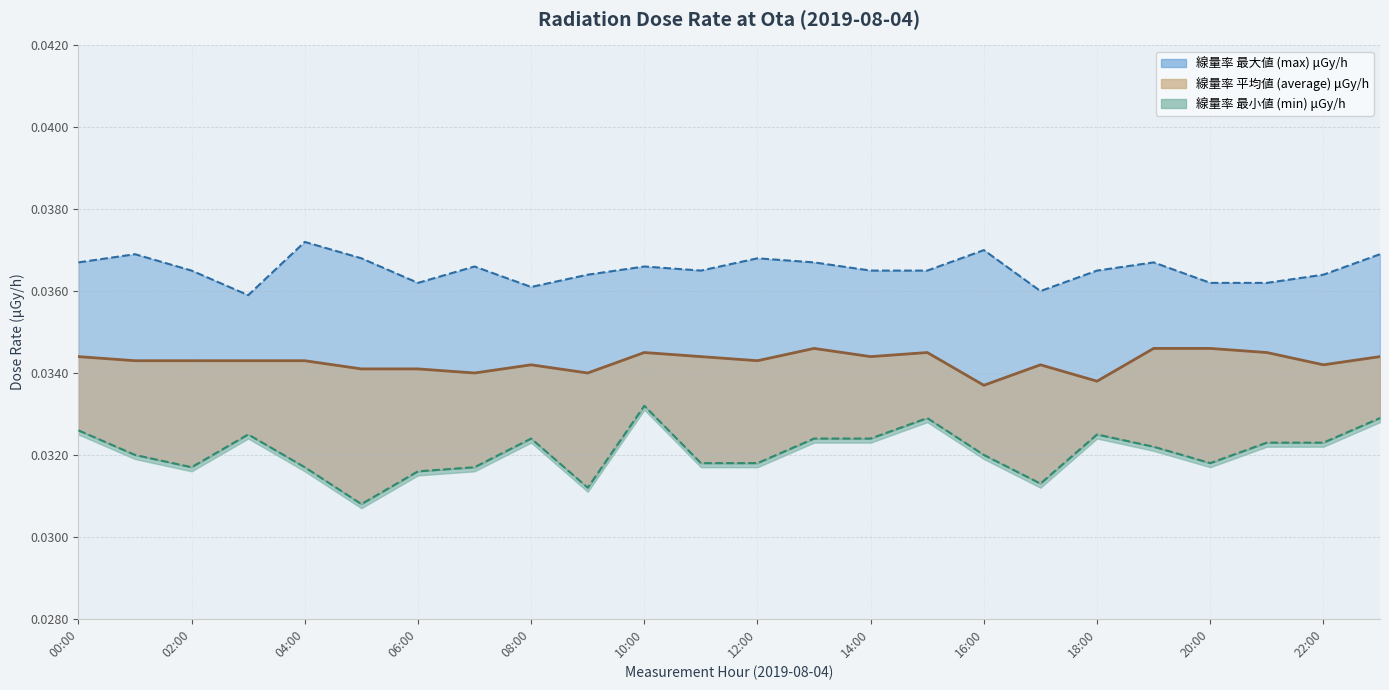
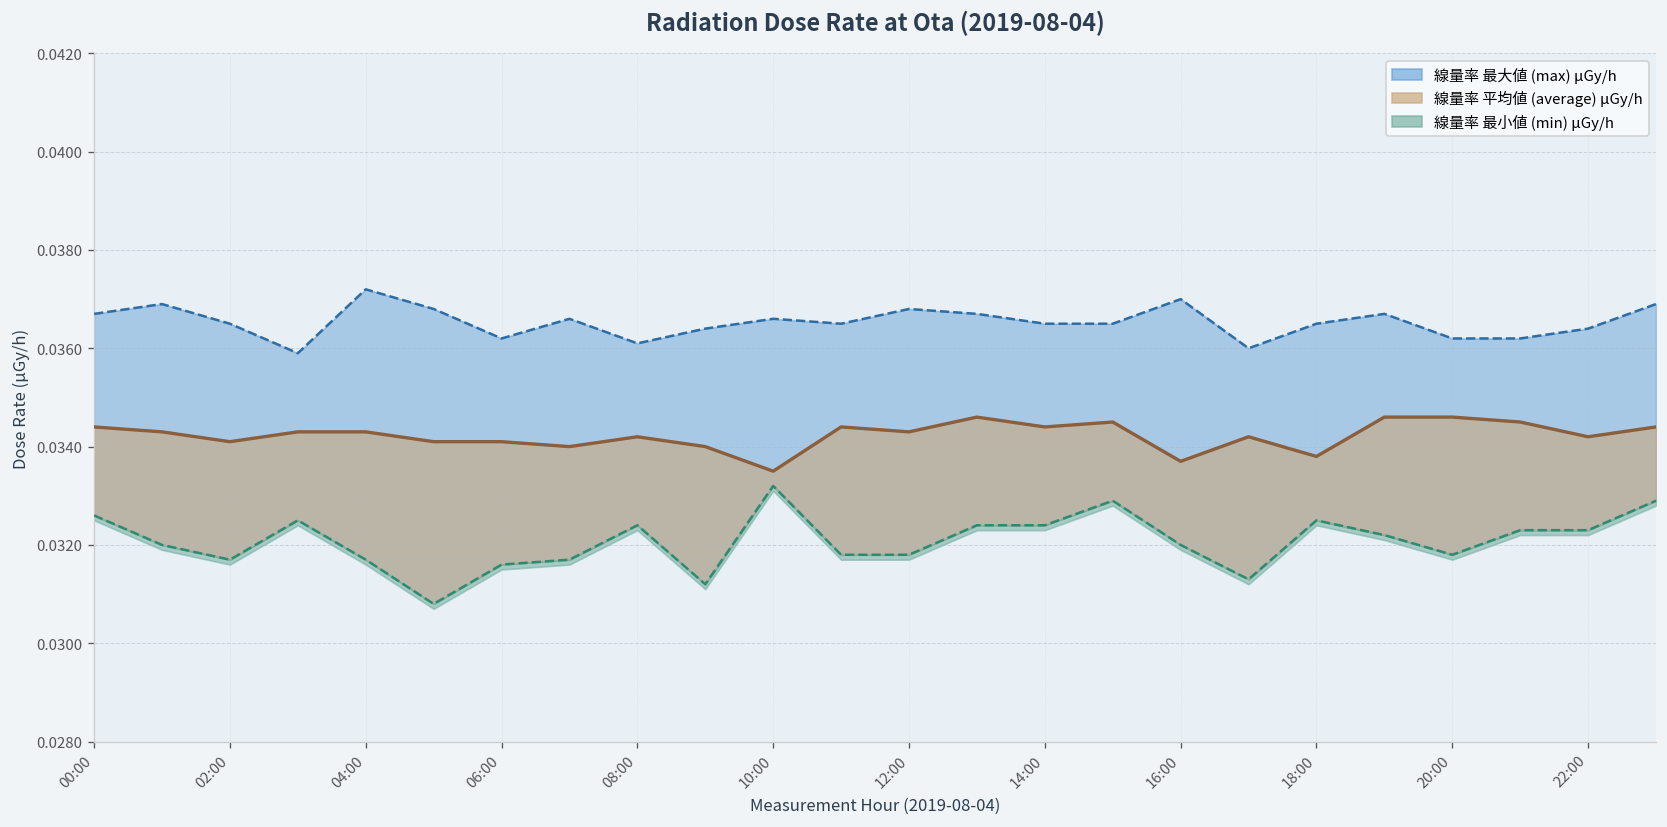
  {
    "線量率 平均値 (average) μGy/h": {
      "00:00": 0.0344,
-     "02:00": 0.0343,
+     "02:00": 0.0341,
      "04:00": 0.0343,
      "06:00": 0.0341,
      "08:00": 0.0342,
-     "10:00": 0.0345,
+     "10:00": 0.0335,
      "12:00": 0.0343,
      "14:00": 0.0344,
      "16:00": 0.0337,
      "18:00": 0.0338,
      "20:00": 0.0346,
      "22:00": 0.0342
    }
  }
